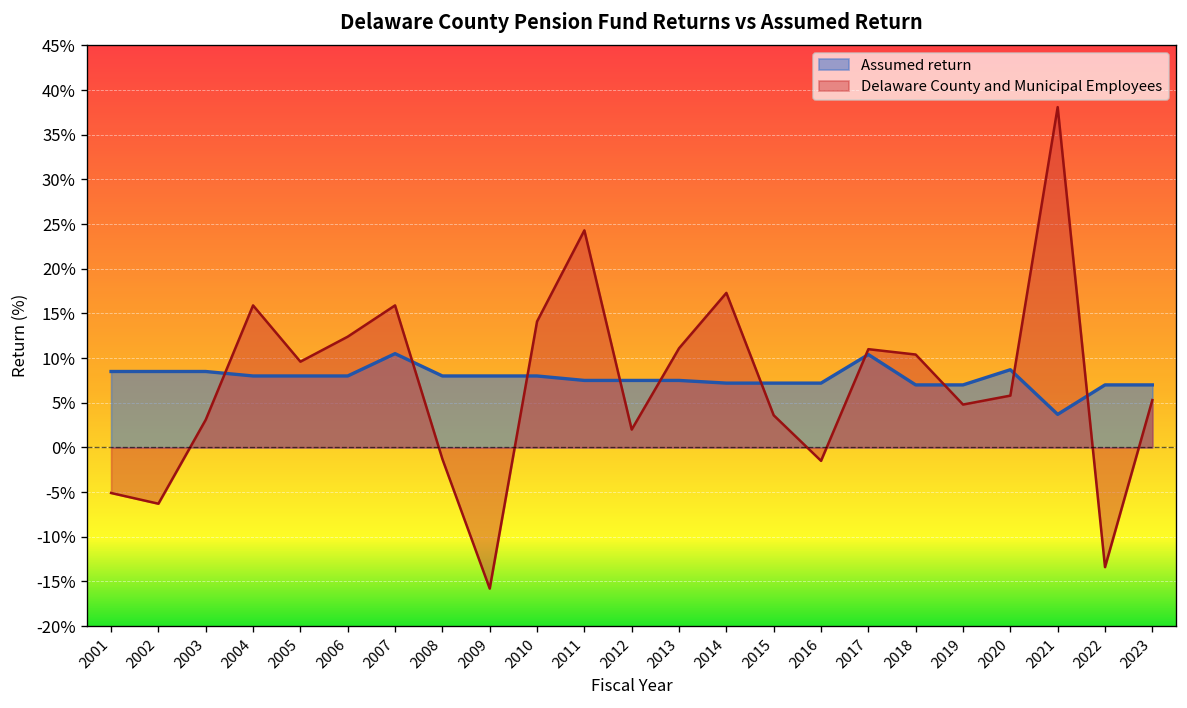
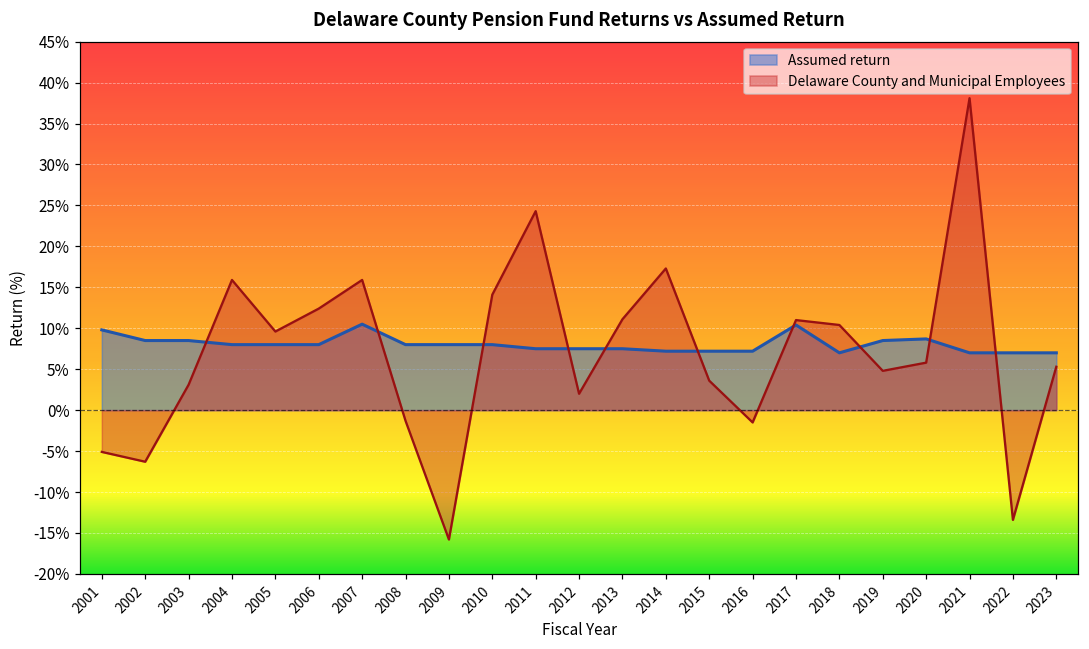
  {
    "Assumed return": {
-     "2001": "9%",
+     "2001": "10%",
      "2002": "9%",
      "2003": "9%",
      "2004": "8%",
      "2005": "8%",
      "2006": "8%",
      "2007": "11%",
      "2008": "8%",
      "2009": "8%",
      "2010": "8%",
      "2011": "8%",
      "2012": "8%",
      "2013": "8%",
      "2014": "7%",
      "2015": "7%",
      "2016": "7%",
      "2017": "10%",
      "2018": "7%",
-     "2019": "7%",
+     "2019": "9%",
      "2020": "9%",
-     "2021": "4%",
+     "2021": "7%",
      "2022": "7%",
      "2023": "7%"
    }
  }
